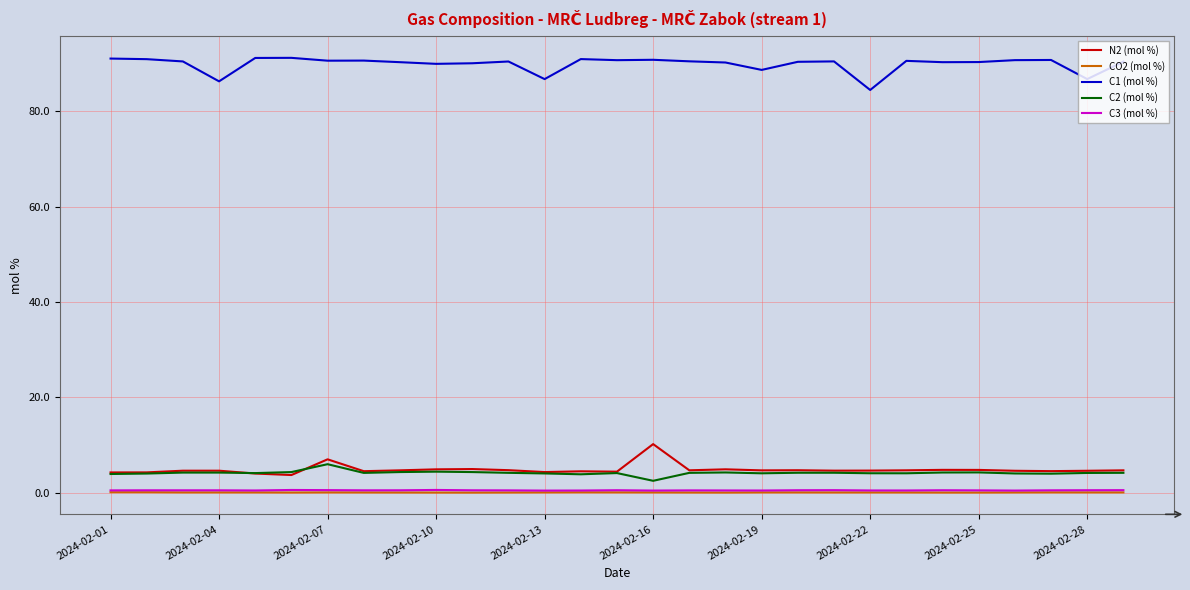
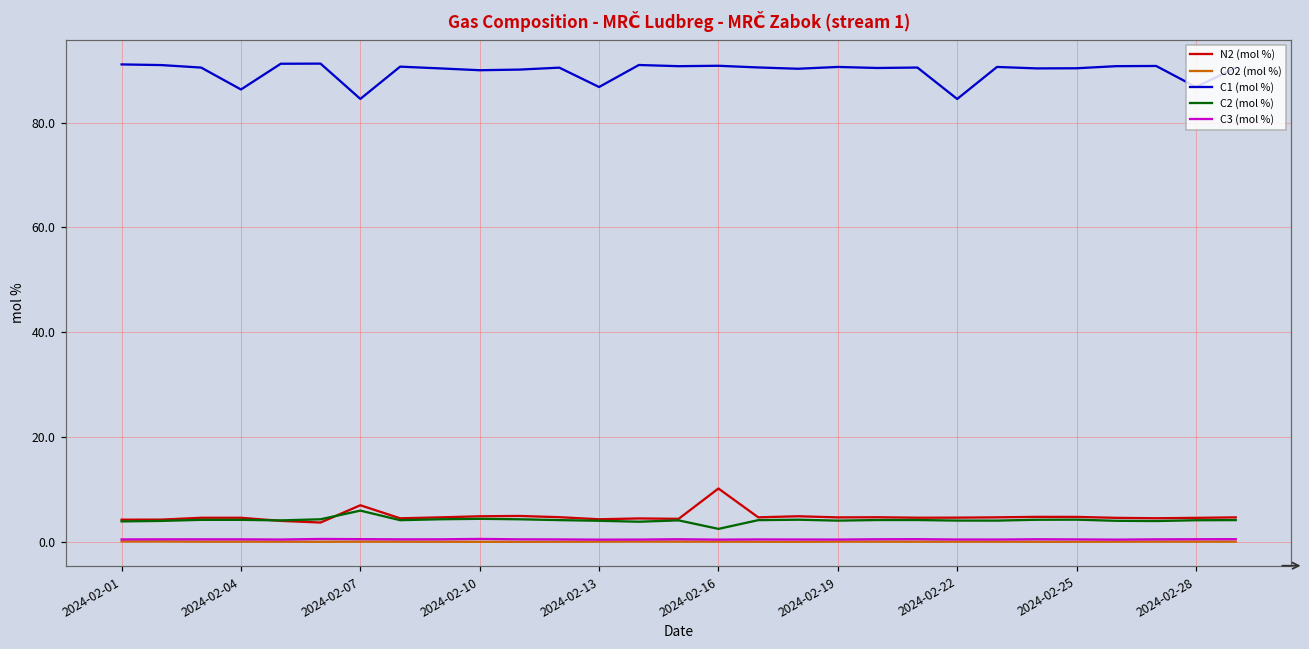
  {
    "N2 (mol %)": {
      "2024-02-07": 7,
      "2024-02-16": 10,
      "2024-02-19": 5,
      "2024-02-22": 5
    },
    "CO2 (mol %)": {
      "2024-02-10": 0
    },
    "C1 (mol %)": {
      "2024-02-01": 91,
      "2024-02-04": 86,
-     "2024-02-07": 91,
+     "2024-02-07": 85,
      "2024-02-10": 90,
      "2024-02-13": 87,
      "2024-02-16": 91,
-     "2024-02-19": 89,
+     "2024-02-19": 91,
      "2024-02-22": 85,
      "2024-02-25": 90
    },
    "C2 (mol %)": {
      "2024-02-07": 6,
      "2024-02-16": 2,
      "2024-02-19": 4,
      "2024-02-22": 4
    },
    "C3 (mol %)": {
      "2024-02-10": 1
    }
  }
